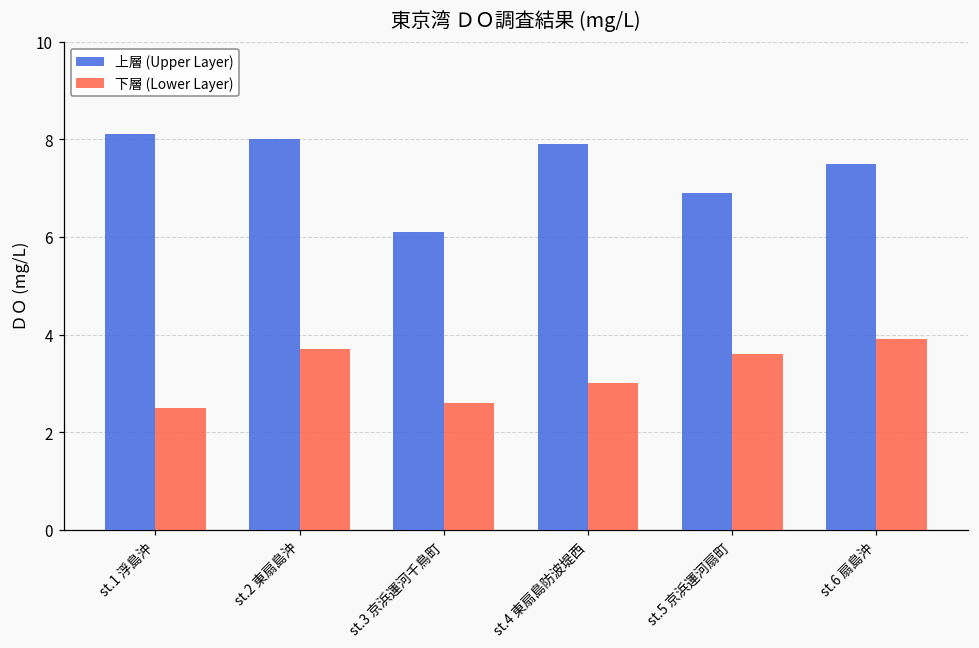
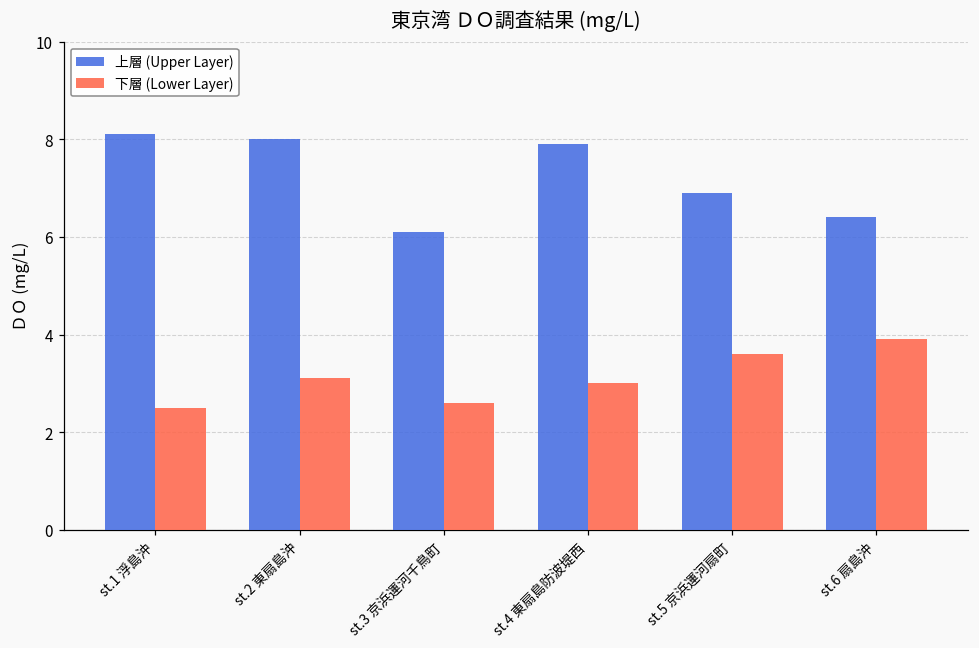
  {
    "上層 (Upper Layer)": {
      "st.1 浮島沖": 8.1,
      "st.2 東扇島沖": 8.0,
      "st.3 京浜運河千鳥町": 6.1,
      "st.4 東扇島防波堤西": 7.9,
      "st.5 京浜運河扇町": 6.9,
-     "st.6 扇島沖": 7.5
+     "st.6 扇島沖": 6.4
    },
    "下層 (Lower Layer)": {
      "st.1 浮島沖": 2.5,
-     "st.2 東扇島沖": 3.7,
+     "st.2 東扇島沖": 3.1,
      "st.3 京浜運河千鳥町": 2.6,
      "st.4 東扇島防波堤西": 3.0,
      "st.5 京浜運河扇町": 3.6,
      "st.6 扇島沖": 3.9
    }
  }
